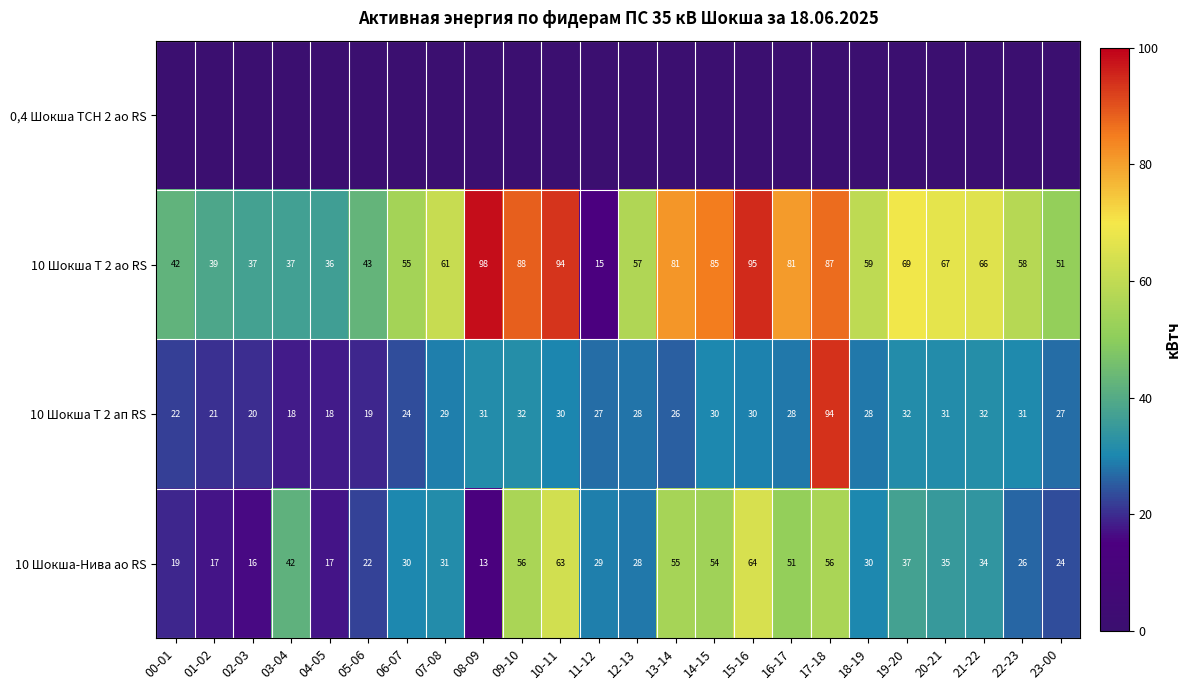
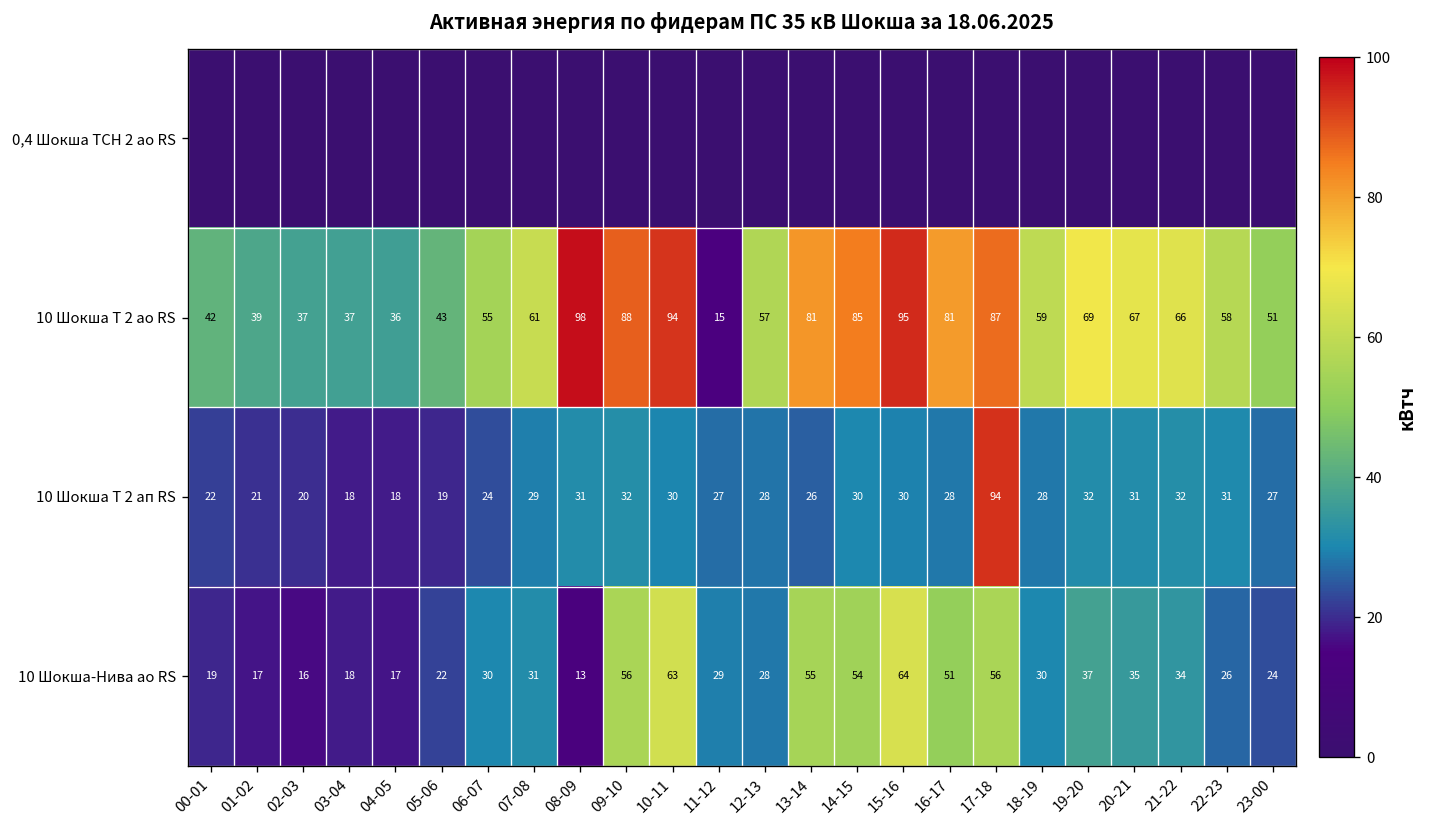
  {
    "10 Шокша Т 2 ао RS": {
      "00-01": 42,
      "01-02": 39,
      "02-03": 37,
      "03-04": 37,
      "04-05": 36,
      "05-06": 43,
      "06-07": 55,
      "07-08": 61,
      "08-09": 98,
      "09-10": 88,
      "10-11": 94,
      "11-12": 15,
      "12-13": 57,
      "13-14": 81,
      "14-15": 85,
      "15-16": 95,
      "16-17": 81,
      "17-18": 87,
      "18-19": 59,
      "19-20": 69,
      "20-21": 67,
      "21-22": 66,
      "22-23": 58,
      "23-00": 51
    },
    "10 Шокша Т 2 ап RS": {
      "00-01": 22,
      "01-02": 21,
      "02-03": 20,
      "03-04": 18,
      "04-05": 18,
      "05-06": 19,
      "06-07": 24,
      "07-08": 29,
      "08-09": 31,
      "09-10": 32,
      "10-11": 30,
      "11-12": 27,
      "12-13": 28,
      "13-14": 26,
      "14-15": 30,
      "15-16": 30,
      "16-17": 28,
      "17-18": 94,
      "18-19": 28,
      "19-20": 32,
      "20-21": 31,
      "21-22": 32,
      "22-23": 31,
      "23-00": 27
    },
    "10 Шокша-Нива ао RS": {
      "00-01": 19,
      "01-02": 17,
      "02-03": 16,
-     "03-04": 42,
+     "03-04": 18,
      "04-05": 17,
      "05-06": 22,
      "06-07": 30,
      "07-08": 31,
      "08-09": 13,
      "09-10": 56,
      "10-11": 63,
      "11-12": 29,
      "12-13": 28,
      "13-14": 55,
      "14-15": 54,
      "15-16": 64,
      "16-17": 51,
      "17-18": 56,
      "18-19": 30,
      "19-20": 37,
      "20-21": 35,
      "21-22": 34,
      "22-23": 26,
      "23-00": 24
    }
  }
